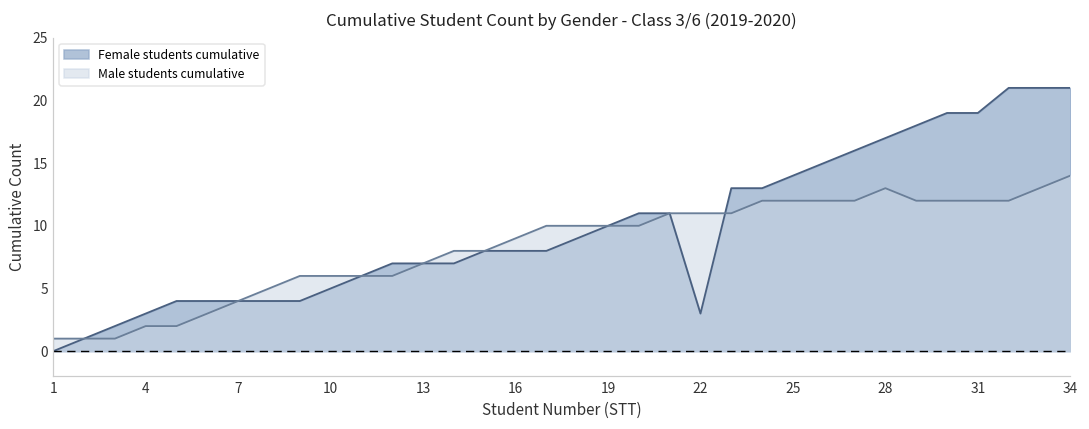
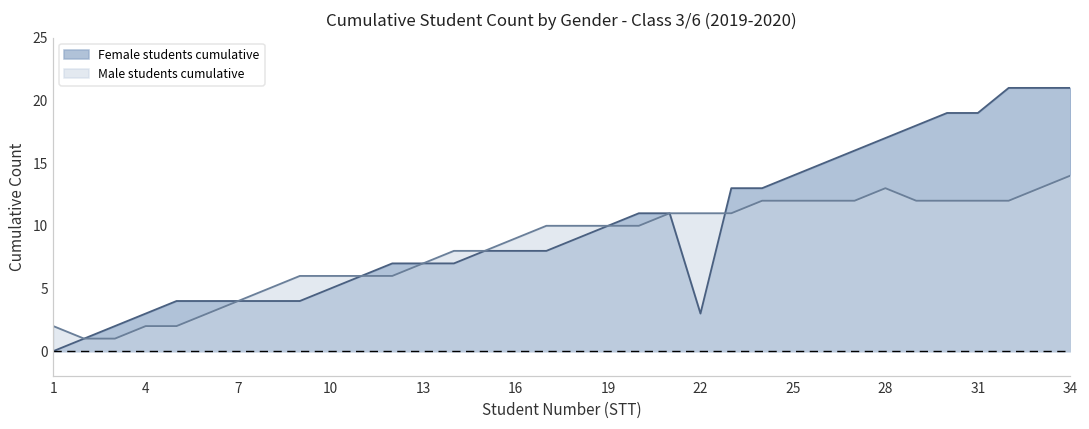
  {
    "Female students cumulative": {
      "1": 0,
      "4": 3,
      "10": 5,
      "16": 8,
      "22": 3,
      "25": 14,
      "28": 17,
      "31": 19,
      "34": 21
    },
    "Male students cumulative": {
-     "1": 1,
+     "1": 2,
      "4": 2,
      "10": 6,
      "16": 9,
      "22": 11,
      "25": 12,
      "28": 13,
      "31": 12,
      "34": 14
    }
  }
